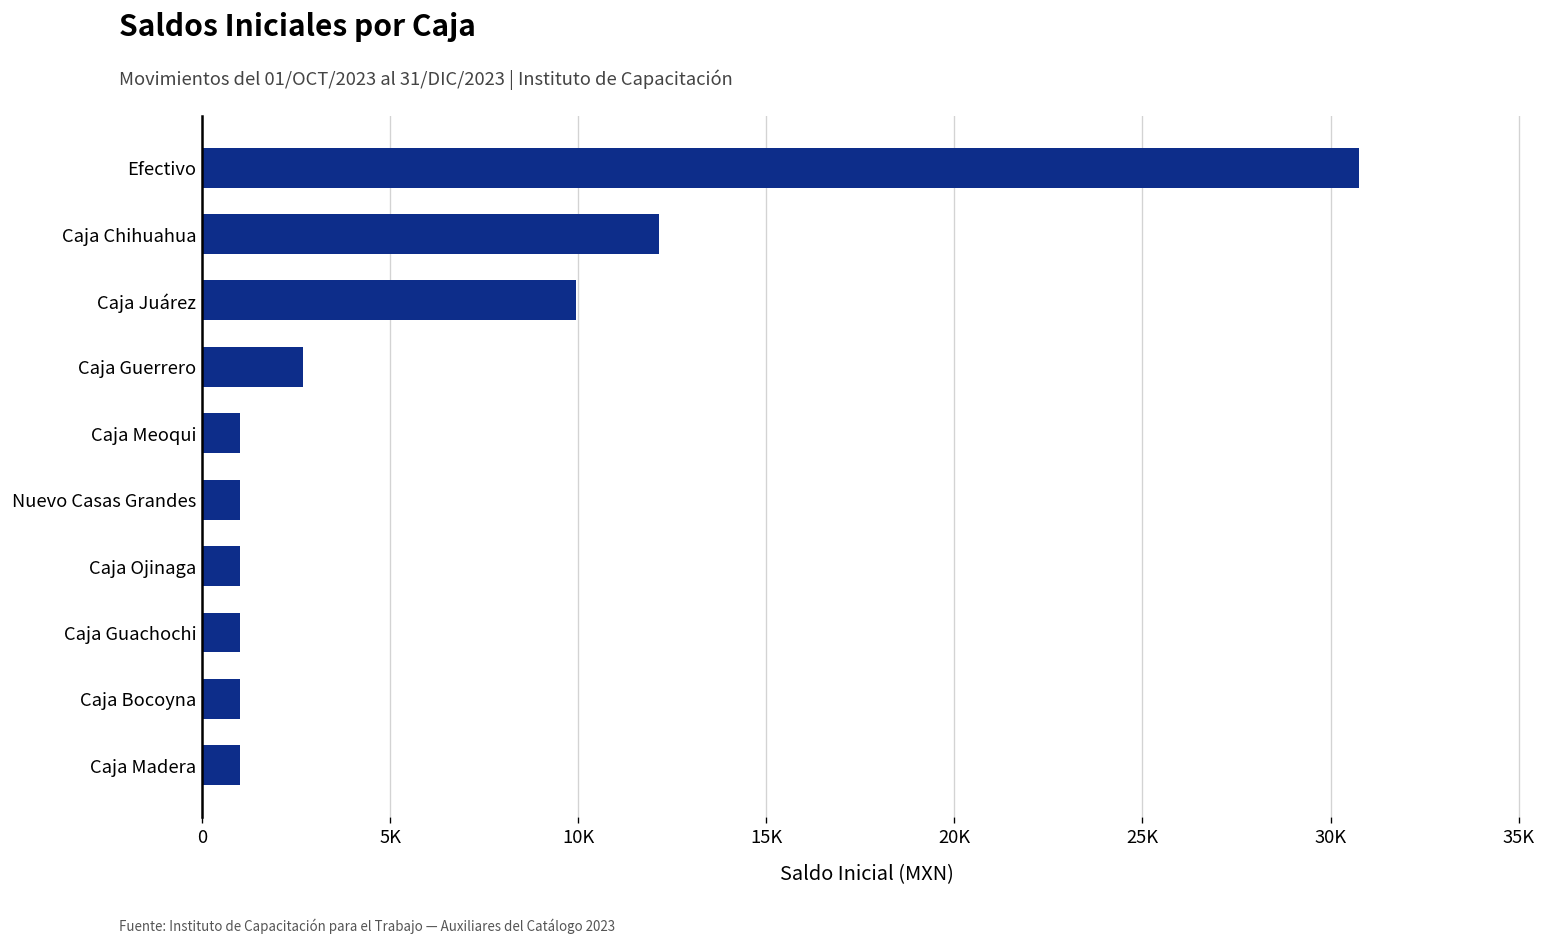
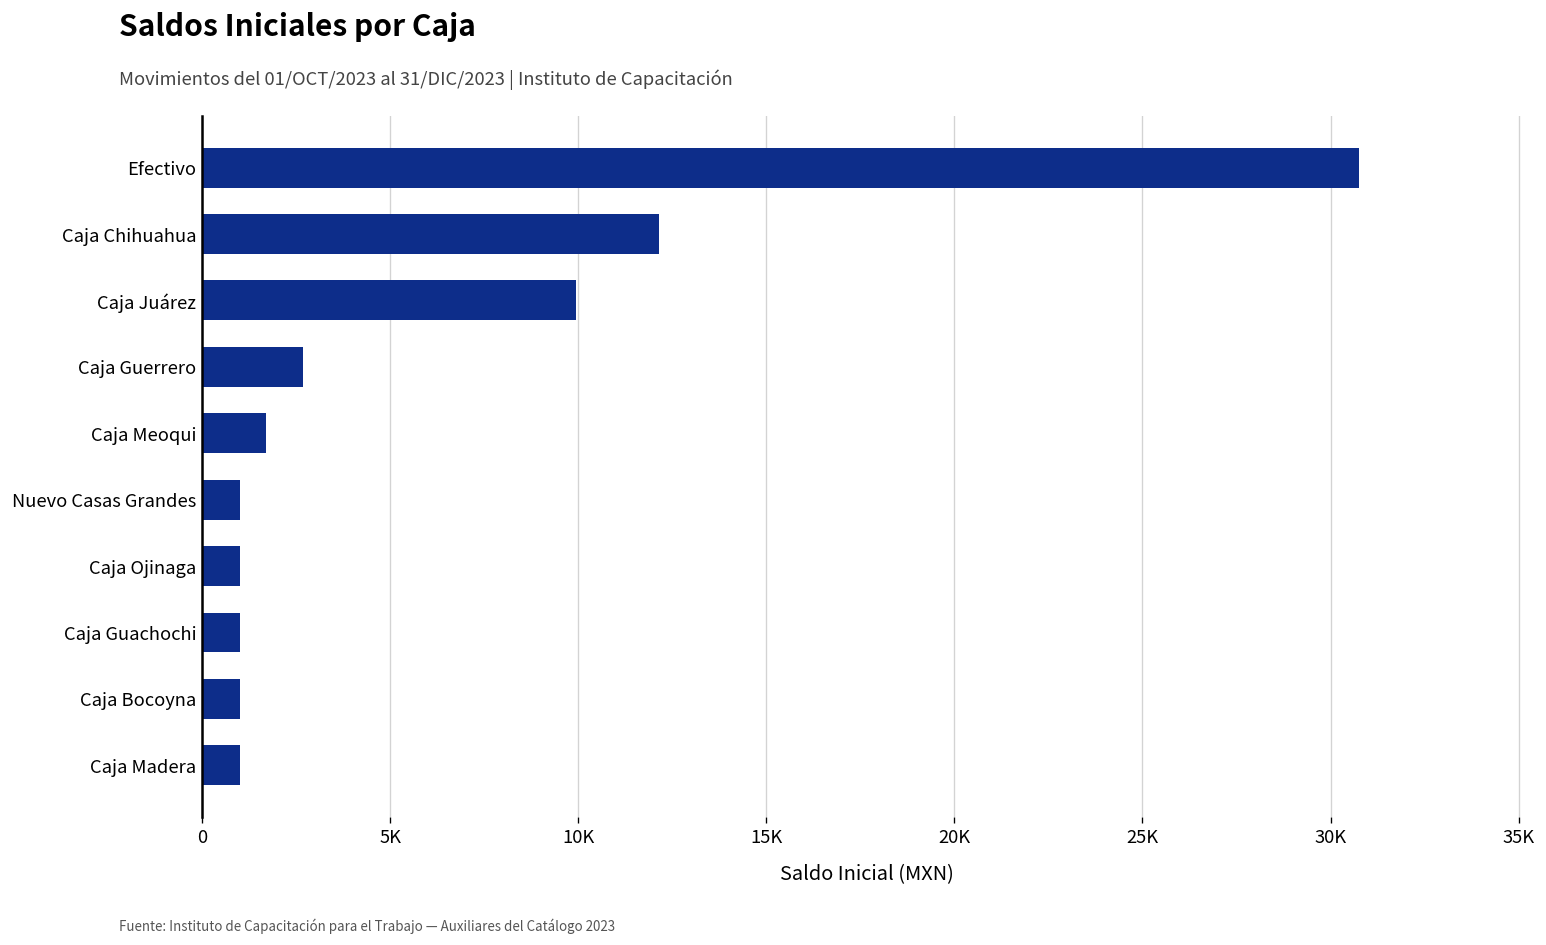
  {
    "Efectivo": 30800,
    "Caja Chihuahua": 12100,
    "Caja Juárez": 9900,
    "Caja Guerrero": 2700,
-   "Caja Meoqui": 1000,
+   "Caja Meoqui": 1700,
    "Nuevo Casas Grandes": 1000,
    "Caja Ojinaga": 1000,
    "Caja Guachochi": 1000,
    "Caja Bocoyna": 1000,
    "Caja Madera": 1000
  }
